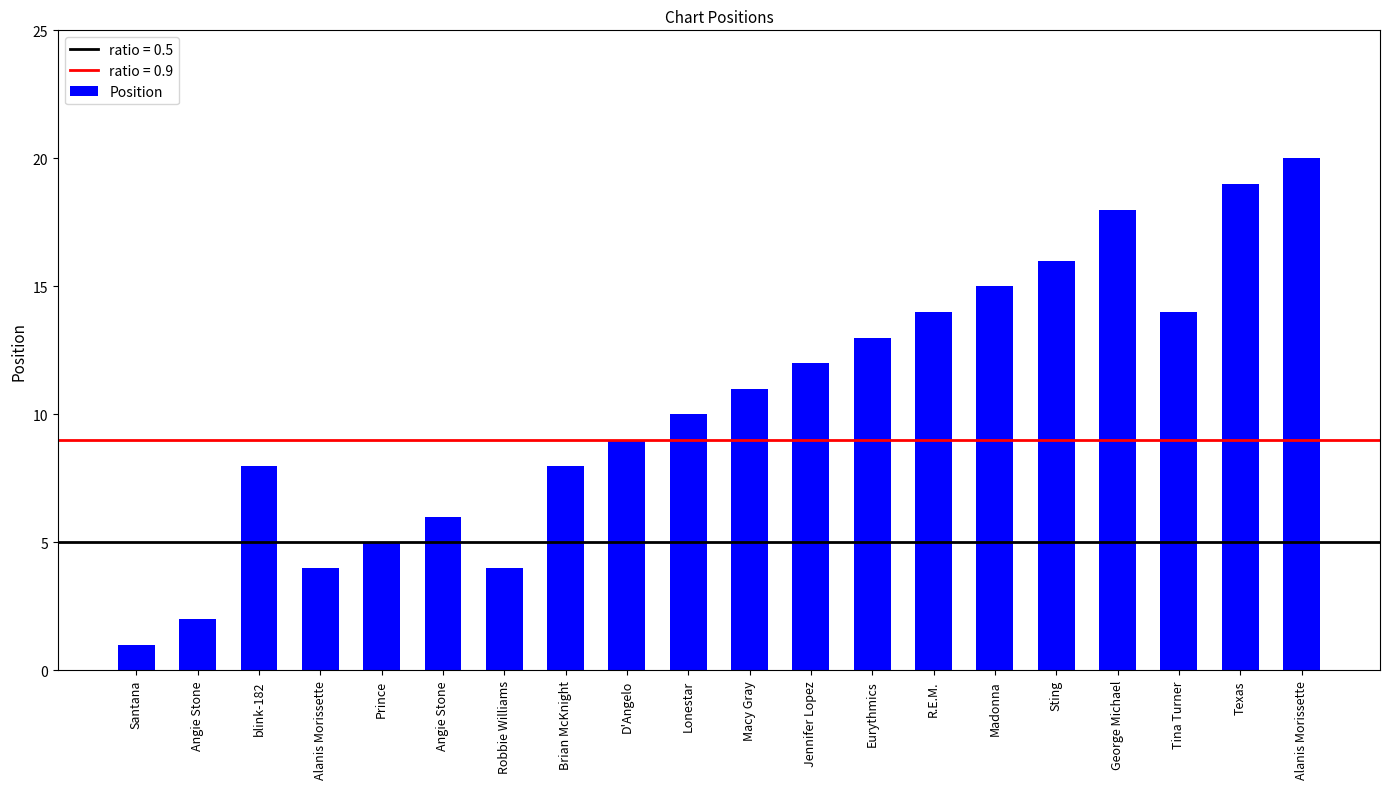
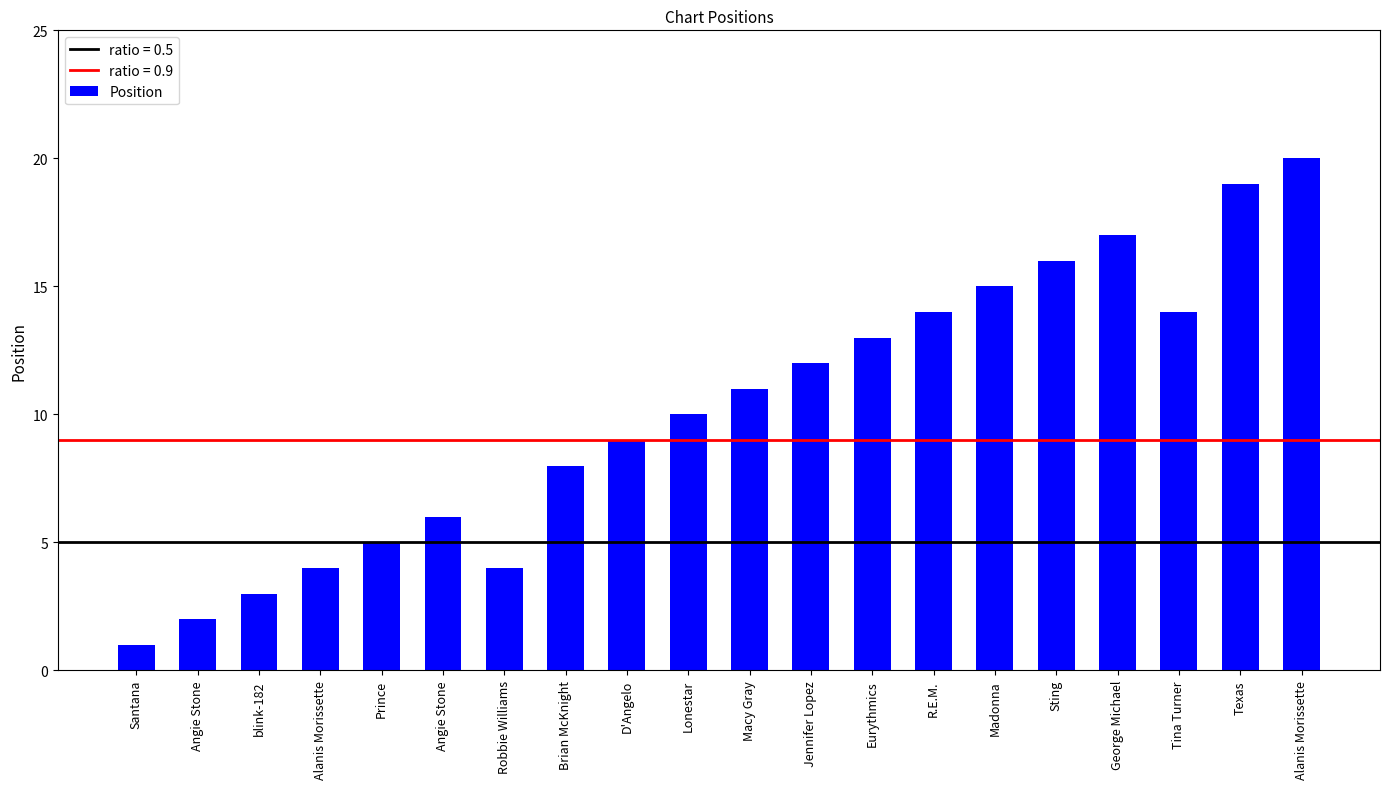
  {
    "Santana": 1,
-   "blink-182": 8,
+   "blink-182": 3,
    "Prince": 5,
    "Robbie Williams": 4,
    "Brian McKnight": 8,
    "D'Angelo": 9,
    "Lonestar": 10,
    "Macy Gray": 11,
    "Jennifer Lopez": 12,
    "Eurythmics": 13,
    "R.E.M.": 14,
    "Madonna": 15,
    "Sting": 16,
-   "George Michael": 18,
+   "George Michael": 17,
    "Tina Turner": 14,
    "Texas": 19
  }
